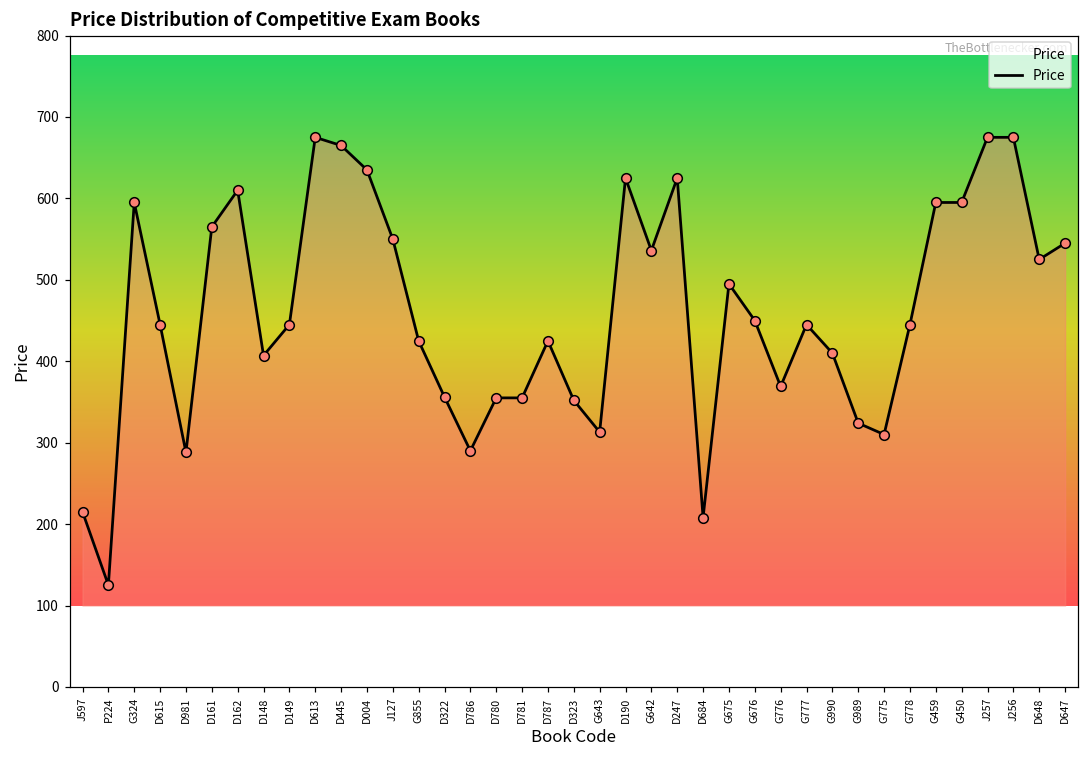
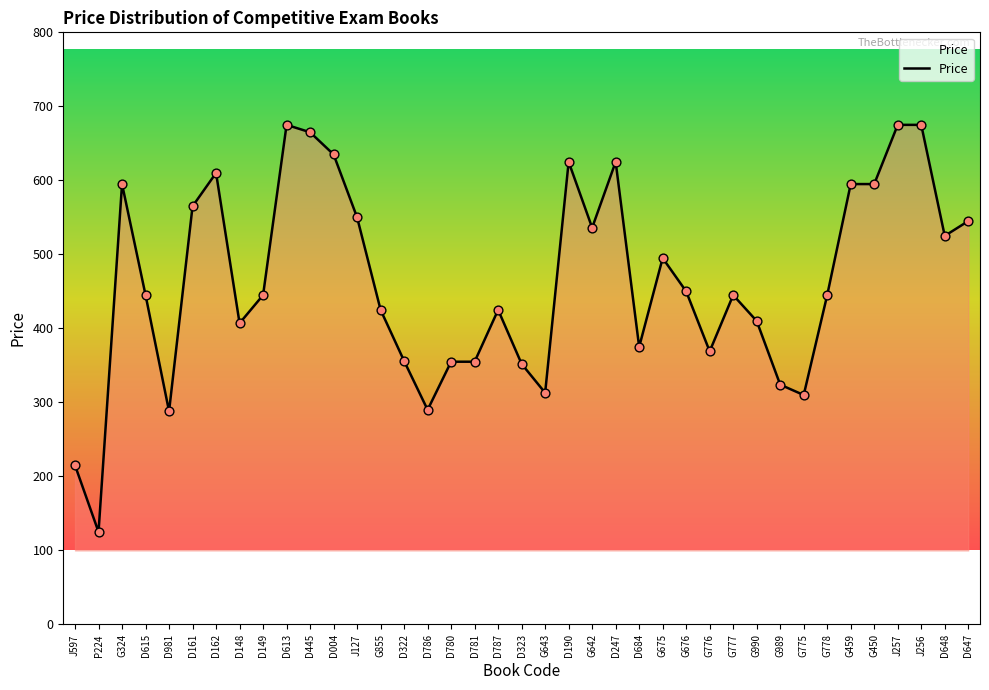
  {
    "J597": 220,
    "P224": 130,
    "G324": 600,
    "D615": 450,
    "D981": 290,
    "D161": 570,
    "D162": 610,
    "D148": 410,
    "D149": 450,
    "D613": 680,
    "D445": 670,
    "D004": 640,
    "J127": 550,
    "G855": 430,
    "D322": 360,
    "D786": 290,
    "D780": 360,
    "D781": 360,
    "D787": 430,
    "D323": 350,
    "G643": 310,
    "D190": 630,
    "G642": 540,
    "D247": 630,
-   "D684": 210,
+   "D684": 380,
    "G675": 500,
    "G676": 450,
    "G776": 370,
    "G777": 450,
    "G990": 410,
    "G989": 320,
    "G775": 310,
    "G778": 450,
    "G459": 600,
    "G450": 600,
    "J257": 680,
    "J256": 680,
    "D648": 530,
    "D647": 550
  }
